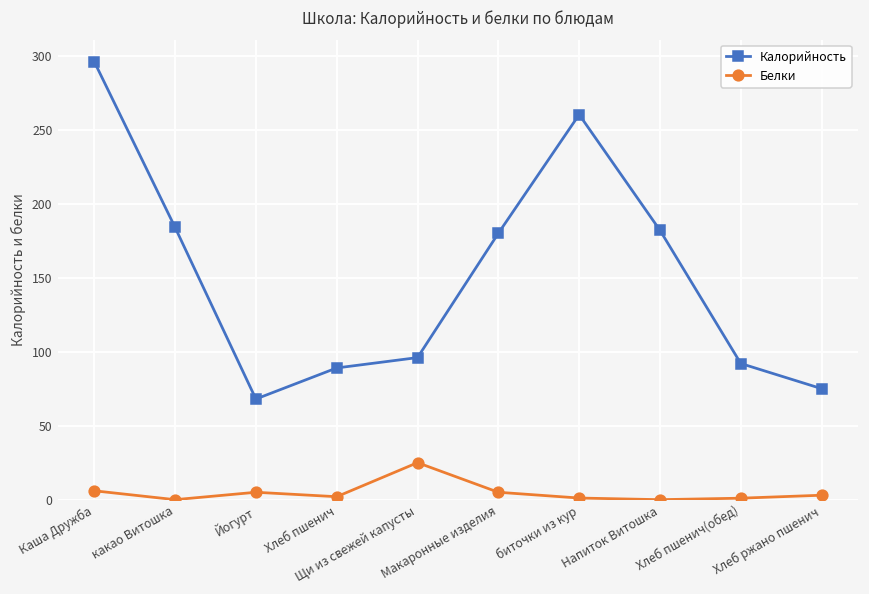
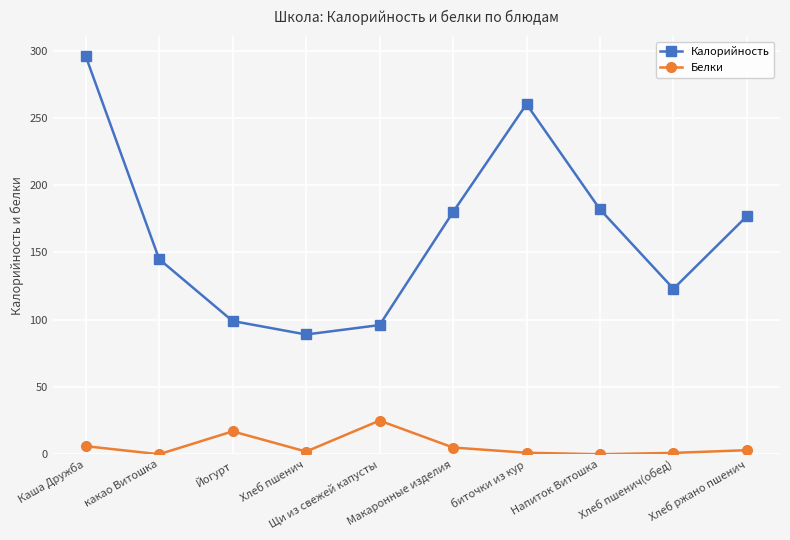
  {
    "Калорийность": {
      "Каша Дружба": 296,
-     "какао Витошка": 184,
-     "Йогурт": 68,
+     "какао Витошка": 145,
+     "Йогурт": 99,
      "Хлеб пшенич": 89,
      "Щи из свежей капусты": 96,
      "Макаронные изделия": 180,
      "биточки из кур": 260,
      "Напиток Витошка": 182,
-     "Хлеб пшенич(обед)": 92,
-     "Хлеб ржано пшенич": 75
+     "Хлеб пшенич(обед)": 123,
+     "Хлеб ржано пшенич": 177
    },
    "Белки": {
      "Каша Дружба": 6,
      "какао Витошка": 0,
-     "Йогурт": 5,
+     "Йогурт": 17,
      "Хлеб пшенич": 2,
      "Щи из свежей капусты": 25,
      "Макаронные изделия": 5,
      "биточки из кур": 1,
      "Напиток Витошка": 0,
      "Хлеб пшенич(обед)": 1,
      "Хлеб ржано пшенич": 3
    }
  }
